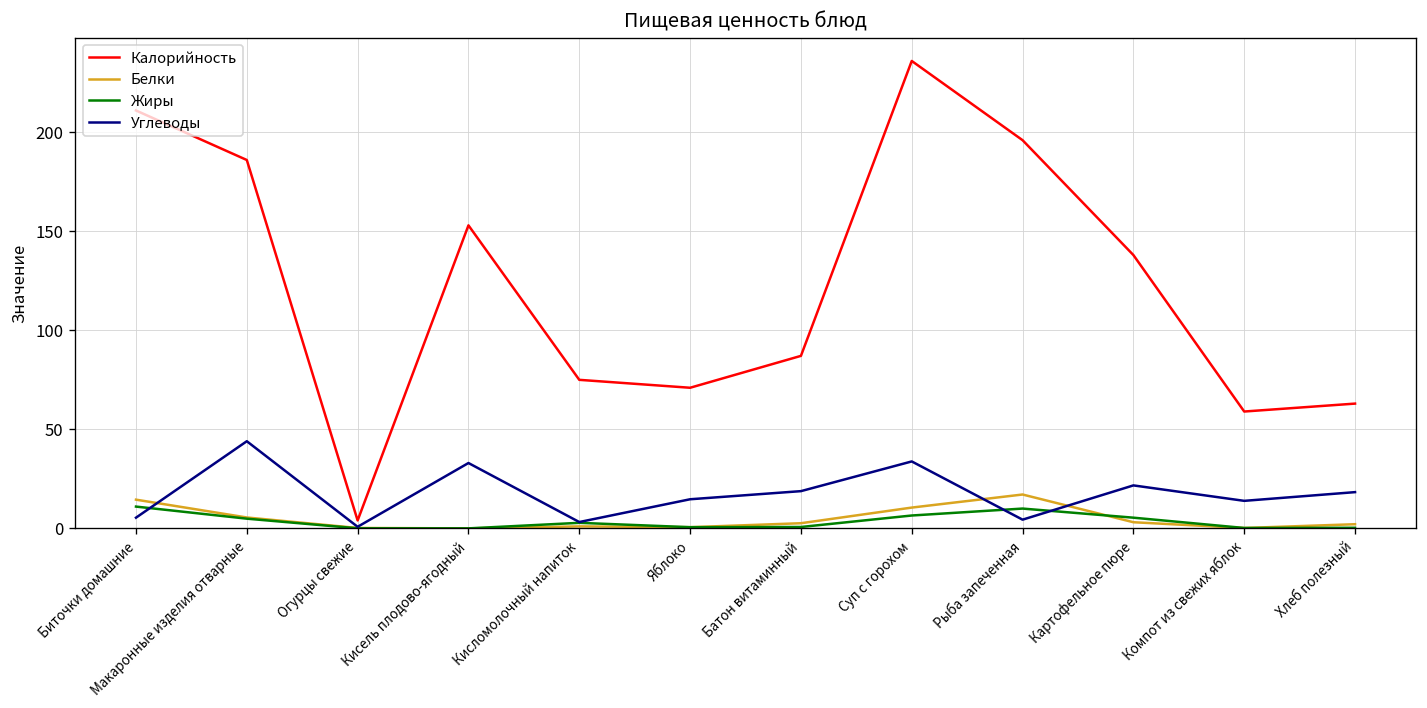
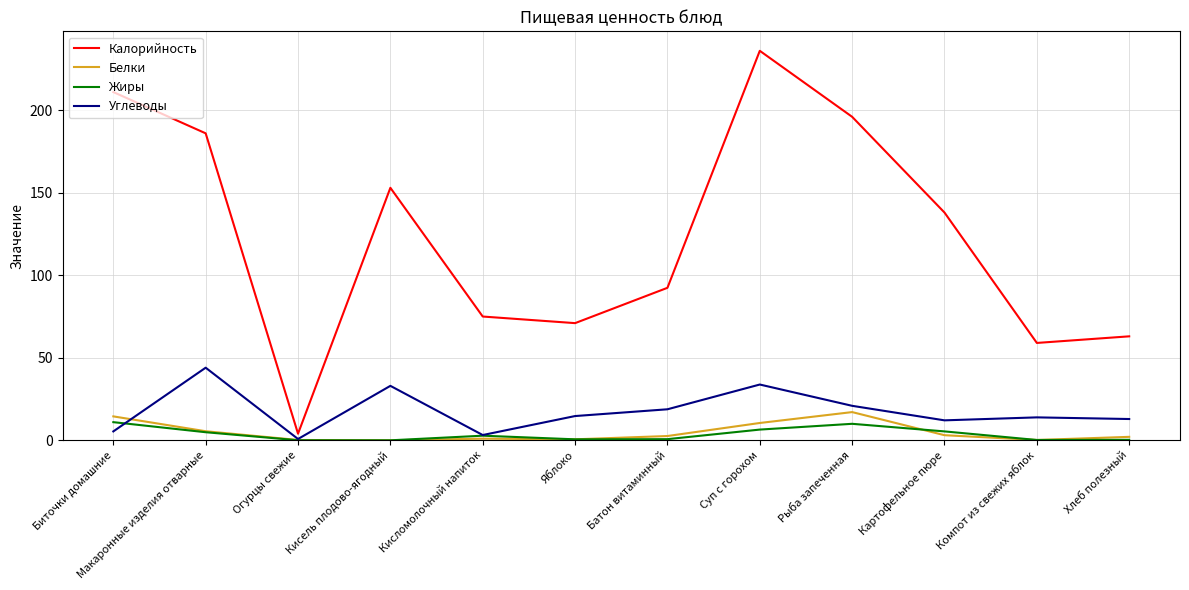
  {
    "Калорийность": {
      "Макаронные изделия отварные": 186,
      "Огурцы свежие": 4,
      "Кисель плодово-ягодный": 153,
      "Кисломолочный напиток": 75,
      "Яблоко": 71,
-     "Батон витаминный": 87,
+     "Батон витаминный": 92,
      "Суп с горохом": 236,
      "Рыба запеченная": 196,
      "Картофельное пюре": 138,
      "Компот из свежих яблок": 59,
      "Хлеб полезный": 63
    },
    "Белки": {
      "Биточки домашние": 15,
      "Кисломолочный напиток": 1,
      "Батон витаминный": 3,
      "Суп с горохом": 11,
      "Рыба запеченная": 17,
      "Картофельное пюре": 3,
      "Хлеб полезный": 2
    },
    "Жиры": {
      "Биточки домашние": 11,
      "Батон витаминный": 1,
      "Суп с горохом": 7,
      "Рыба запеченная": 10,
      "Картофельное пюре": 5,
      "Хлеб полезный": 0
    },
    "Углеводы": {
      "Биточки домашние": 5,
      "Макаронные изделия отварные": 44,
      "Кисель плодово-ягодный": 33,
      "Яблоко": 15,
      "Батон витаминный": 19,
      "Суп с горохом": 34,
-     "Рыба запеченная": 4,
-     "Картофельное пюре": 22,
+     "Рыба запеченная": 21,
+     "Картофельное пюре": 12,
      "Компот из свежих яблок": 14,
-     "Хлеб полезный": 18
+     "Хлеб полезный": 13
    }
  }
